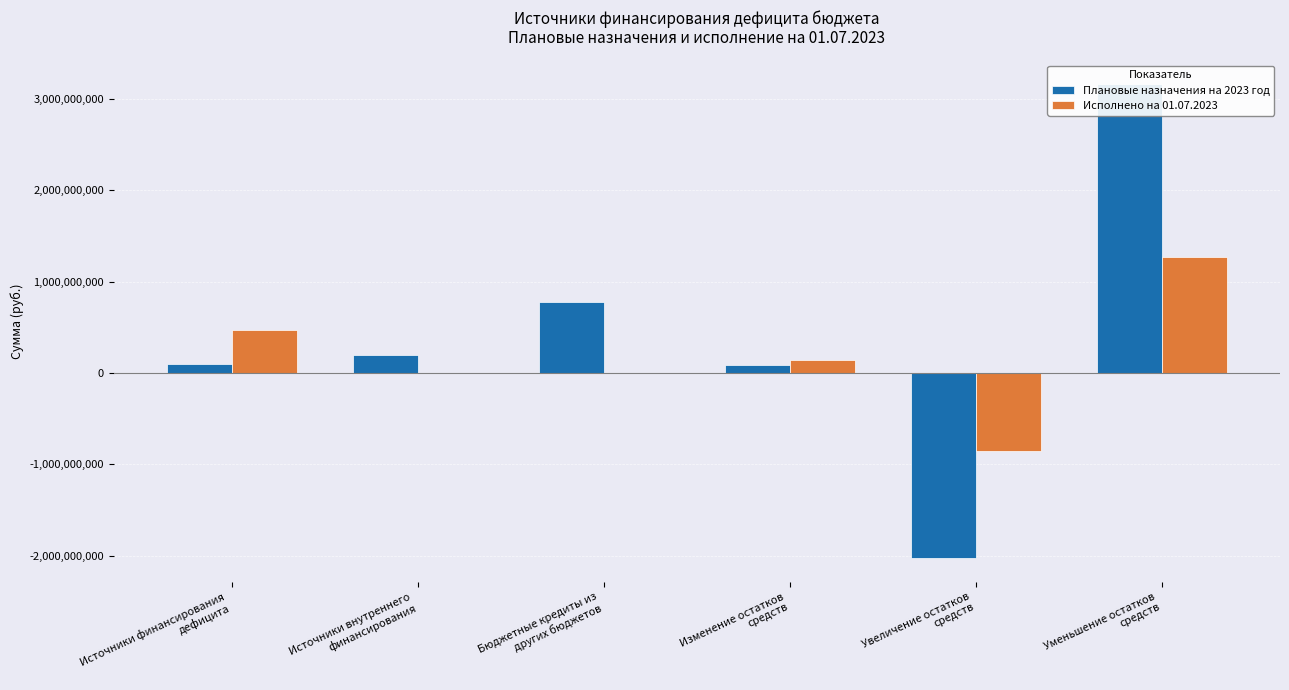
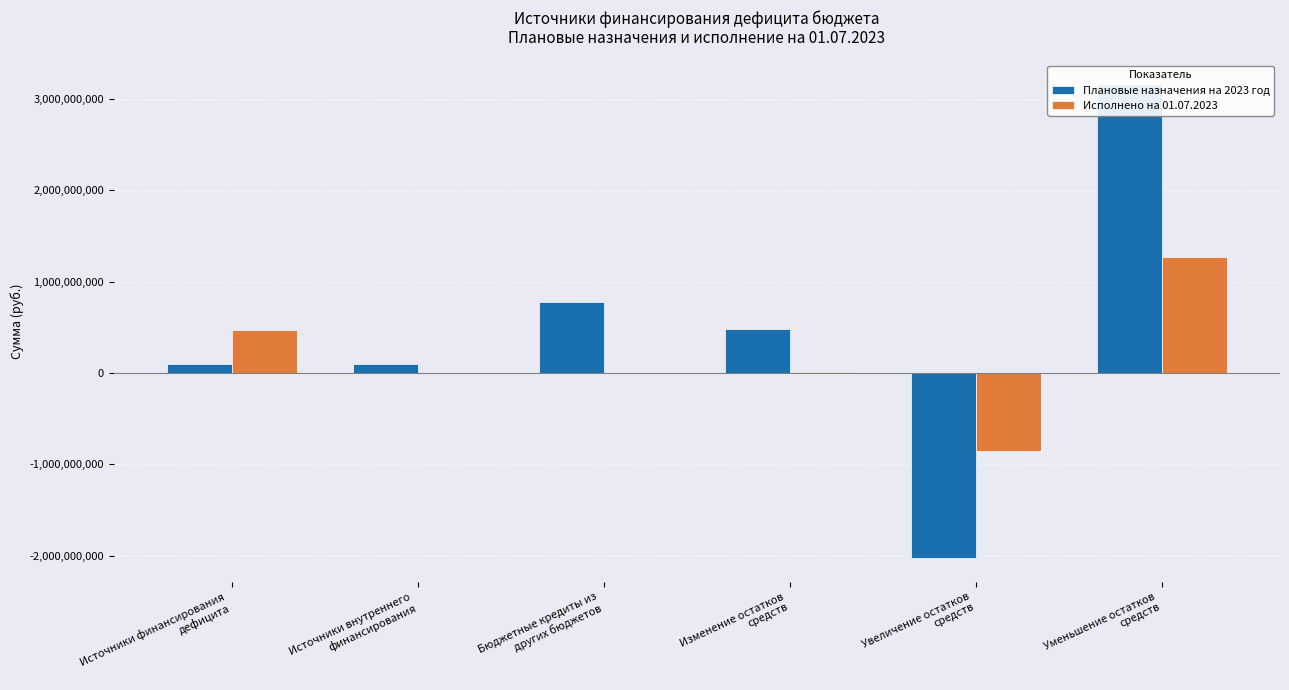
  {
    "Плановые назначения на 2023 год": {
      "Источники финансирования дефицита": "100,000,000",
-     "Источники внутреннего финансирования": "200,000,000",
+     "Источники внутреннего финансирования": "100,000,000",
      "Бюджетные кредиты из других бюджетов": "800,000,000",
-     "Изменение остатков средств": "100,000,000",
+     "Изменение остатков средств": "500,000,000",
      "Увеличение остатков средств": "-2,000,000,000"
    },
    "Исполнено на 01.07.2023": {
      "Источники финансирования дефицита": "500,000,000",
      "Источники внутреннего финансирования": "0",
      "Бюджетные кредиты из других бюджетов": "0",
-     "Изменение остатков средств": "100,000,000",
+     "Изменение остатков средств": "0",
      "Увеличение остатков средств": "-900,000,000",
      "Уменьшение остатков средств": "1,300,000,000"
    }
  }
